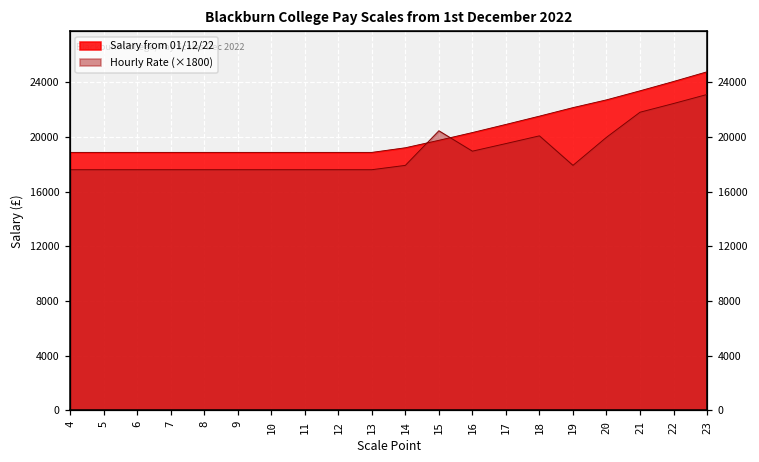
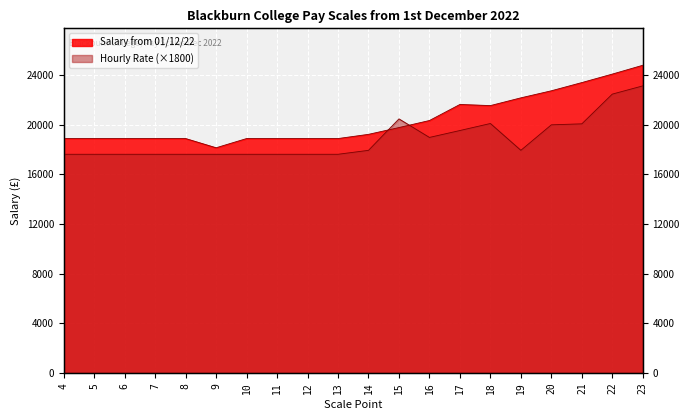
  {
    "Salary from 01/12/22": {
      "4": 18900,
      "5": 18900,
      "6": 18900,
      "7": 18900,
      "8": 18900,
-     "9": 18900,
+     "9": 18100,
      "10": 18900,
      "11": 18900,
      "12": 18900,
      "13": 18900,
      "14": 19200,
      "15": 19800,
      "16": 20300,
-     "17": 20900,
+     "17": 21600,
      "18": 21500,
      "19": 22200,
      "20": 22700,
      "21": 23400,
      "22": 24100,
      "23": 24800
    },
    "Hourly Rate (×1800)": {
      "4": 17600,
      "5": 17600,
      "6": 17600,
      "7": 17600,
      "8": 17600,
      "9": 17600,
      "10": 17600,
      "11": 17600,
      "12": 17600,
      "13": 17600,
      "14": 17900,
      "15": 20500,
      "16": 19000,
      "17": 19500,
      "18": 20100,
      "19": 17900,
      "20": 20000,
-     "21": 21800,
+     "21": 20100,
      "22": 22500,
      "23": 23100
    }
  }
